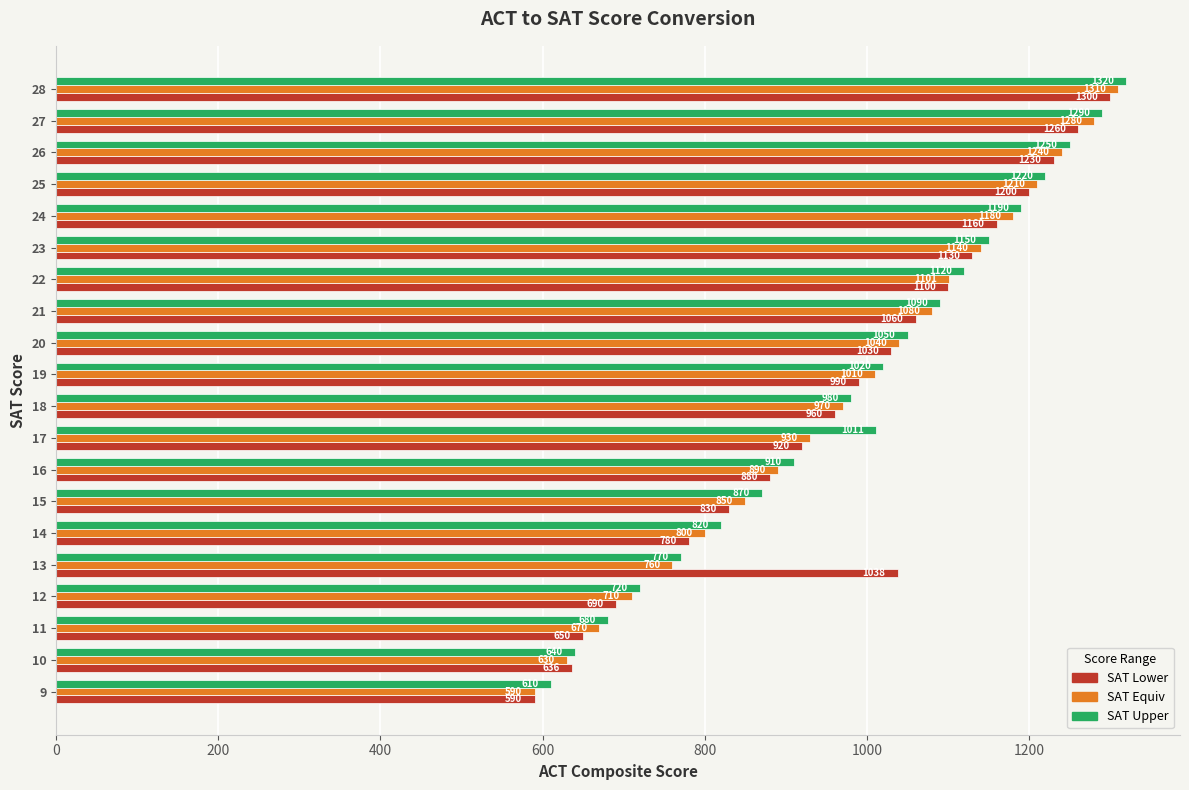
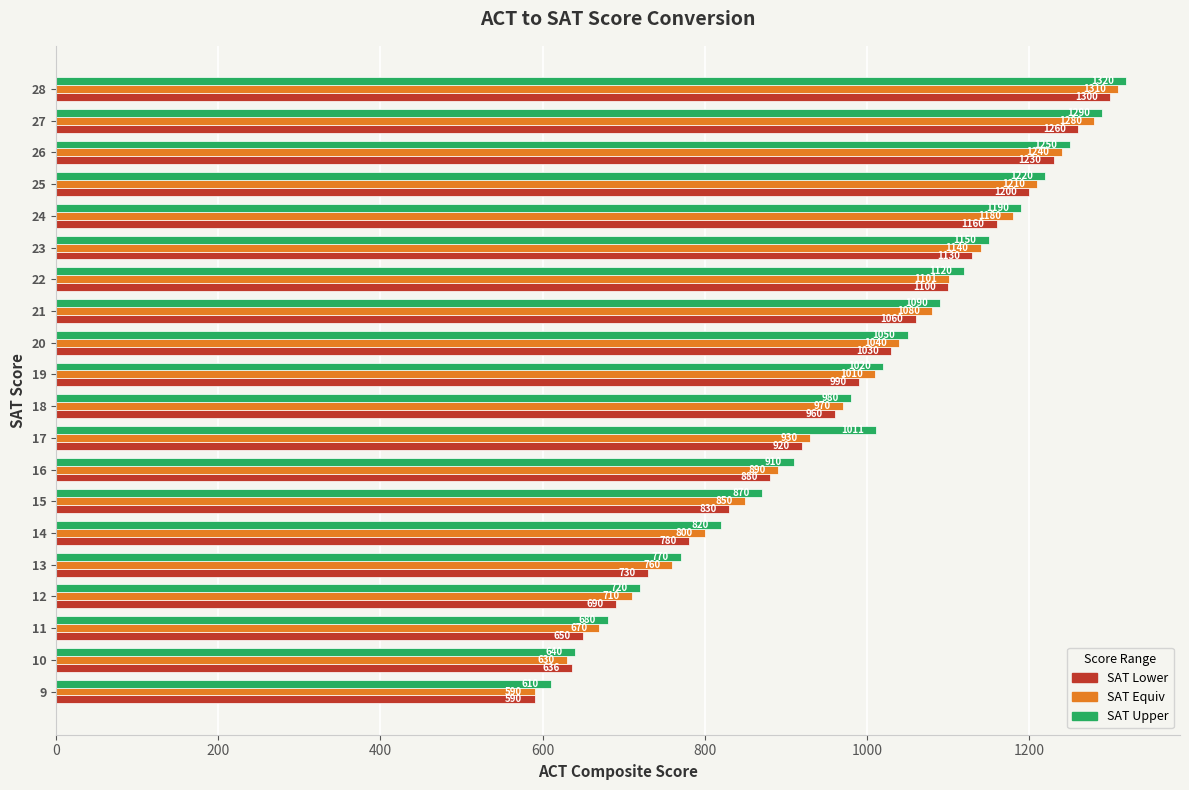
  {
    "SAT Lower": {
      "28": 1300,
      "27": 1260,
      "26": 1230,
      "25": 1200,
      "24": 1160,
      "23": 1130,
      "21": 1060,
      "20": 1030,
      "19": 990,
      "18": 960,
      "17": 920,
      "16": 880,
      "15": 830,
      "14": 780,
-     "13": 1038,
+     "13": 730,
      "12": 690,
      "11": 650
    },
    "SAT Equiv": {
      "28": 1310,
      "27": 1280,
      "26": 1240,
      "25": 1210,
      "24": 1180,
      "23": 1140,
      "21": 1080,
      "20": 1040,
      "19": 1010,
      "18": 970,
      "17": 930,
      "16": 890,
      "15": 850,
      "14": 800,
      "13": 760,
      "12": 710,
      "11": 670
    },
    "SAT Upper": {
      "28": 1320,
      "27": 1290,
      "26": 1250,
      "25": 1220,
      "24": 1190,
      "23": 1150,
      "22": 1120,
      "21": 1090,
      "20": 1050,
      "19": 1020,
      "18": 980,
      "17": 1011,
      "16": 910,
      "15": 870,
      "14": 820,
      "13": 770,
      "12": 720,
      "11": 680,
      "10": 640,
      "9": 610
    }
  }
